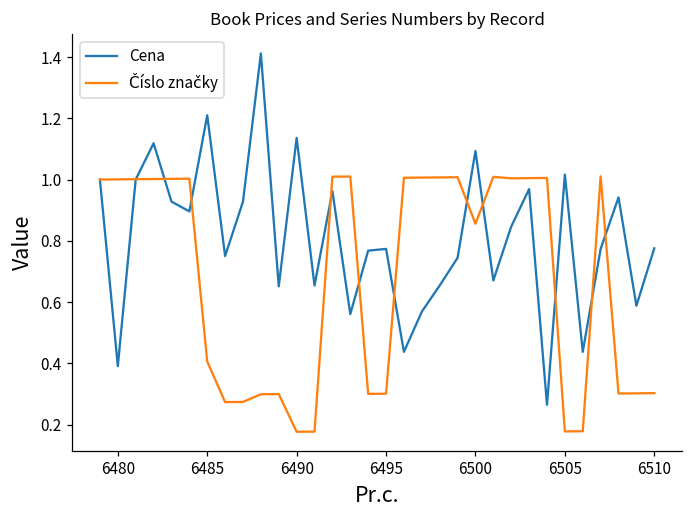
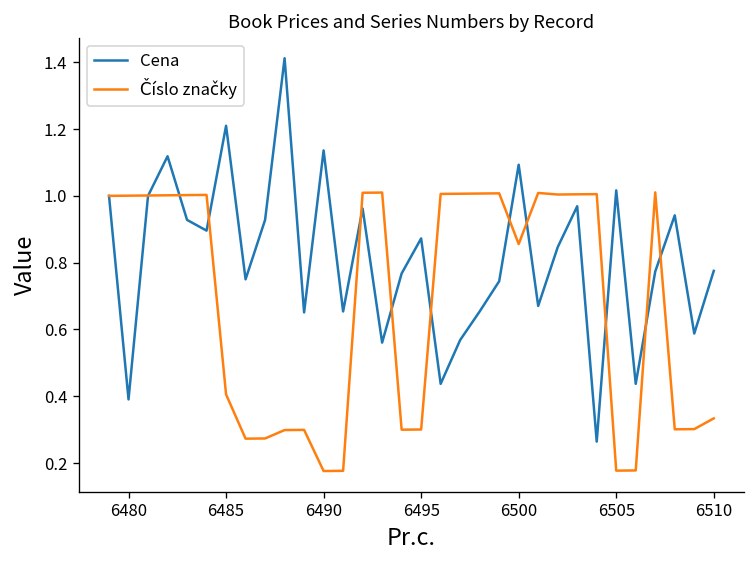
  {
    "Cena": {
      "6480": 0.39,
      "6485": 1.21,
      "6490": 1.14,
-     "6495": 0.77,
+     "6495": 0.87,
      "6500": 1.09,
      "6505": 1.02,
      "6510": 0.78
    },
    "Číslo značky": {
      "6480": 1.00,
      "6485": 0.41,
      "6490": 0.18,
      "6495": 0.30,
      "6500": 0.86,
      "6505": 0.18,
-     "6510": 0.30
+     "6510": 0.33
    }
  }
